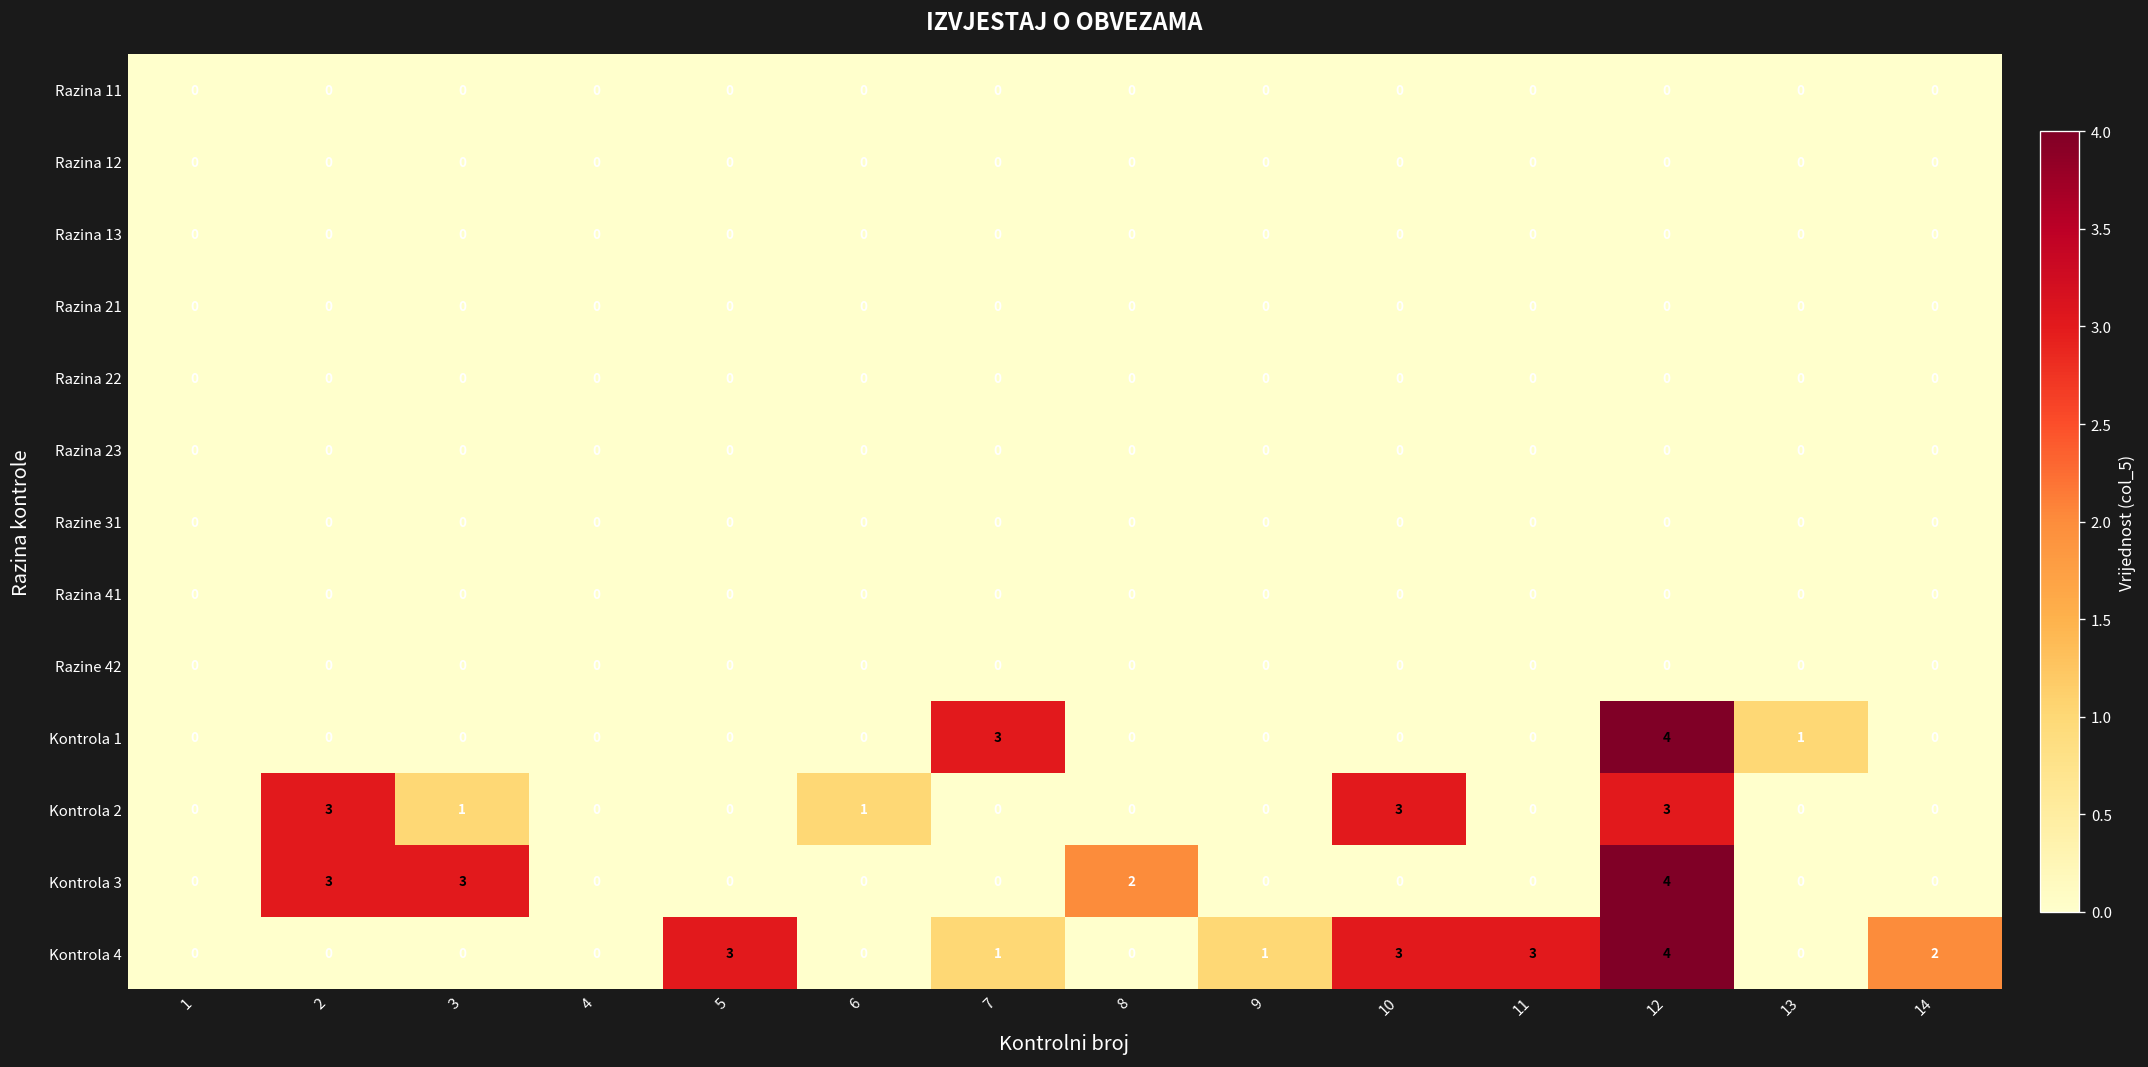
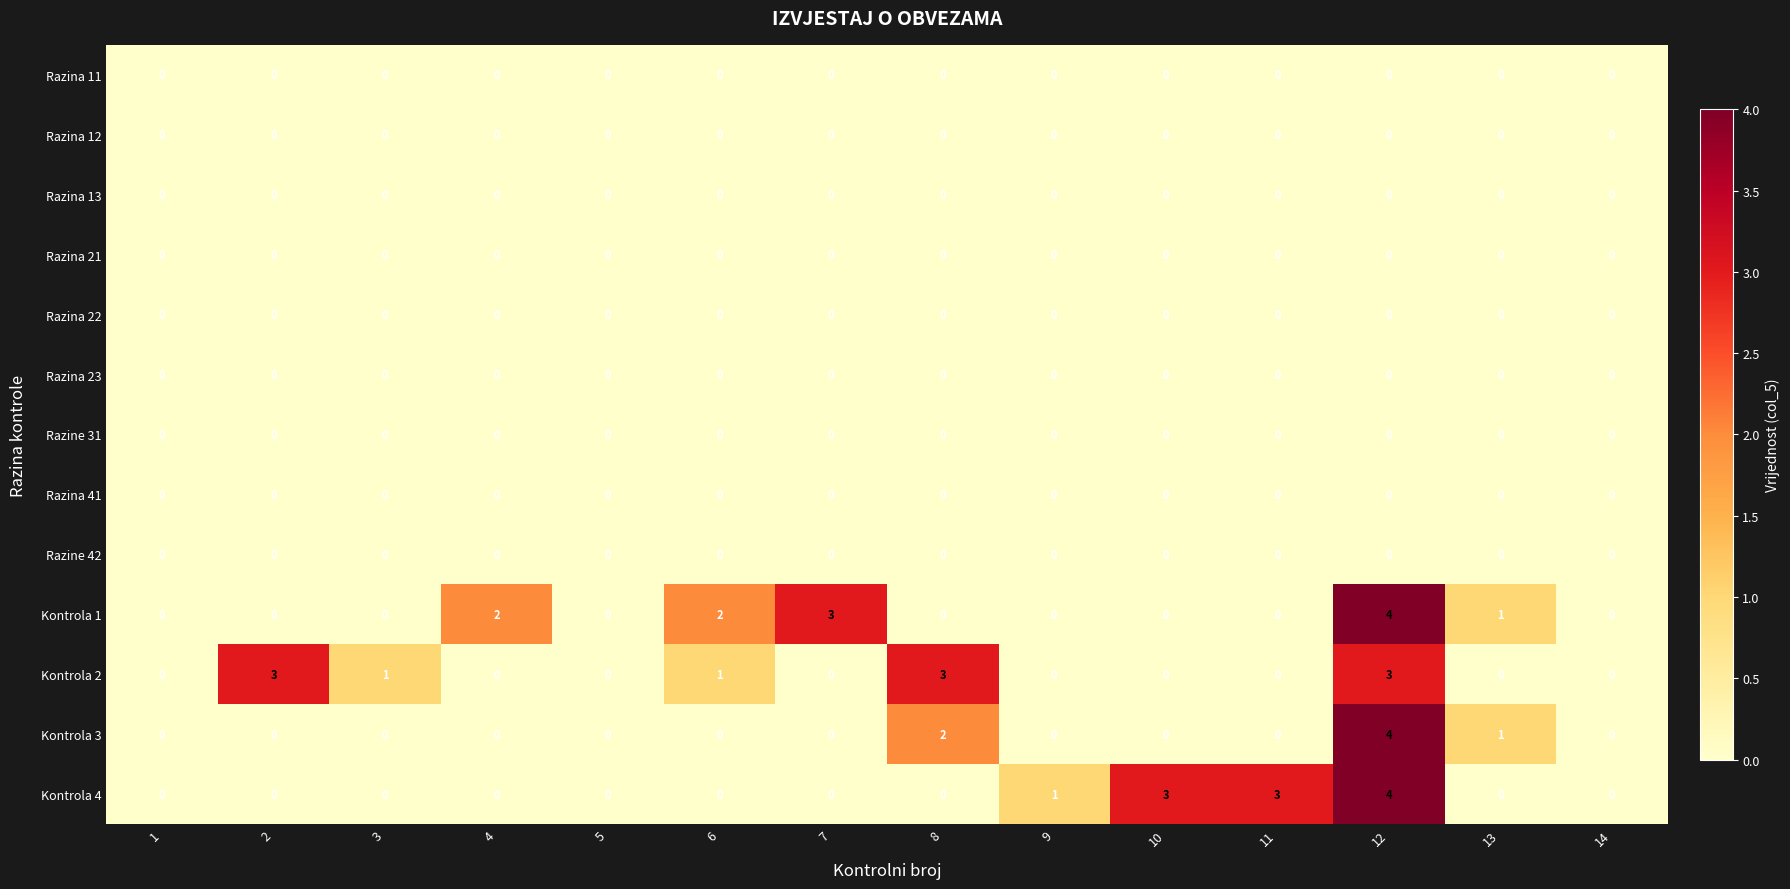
  {
    "Razina 11": {
      "1": 0,
      "2": 0,
      "3": 0,
      "4": 0,
      "5": 0,
      "6": 0,
      "7": 0,
      "8": 0,
      "9": 0,
      "10": 0,
      "11": 0,
      "12": 0,
      "13": 0,
      "14": 0
    },
    "Razina 12": {
      "1": 0,
      "2": 0,
      "3": 0,
      "4": 0,
      "5": 0,
      "6": 0,
      "7": 0,
      "8": 0,
      "9": 0,
      "10": 0,
      "11": 0,
      "12": 0,
      "13": 0,
      "14": 0
    },
    "Razina 13": {
      "1": 0,
      "2": 0,
      "3": 0,
      "4": 0,
      "5": 0,
      "6": 0,
      "7": 0,
      "8": 0,
      "9": 0,
      "10": 0,
      "11": 0,
      "12": 0,
      "13": 0,
      "14": 0
    },
    "Razina 21": {
      "1": 0,
      "2": 0,
      "3": 0,
      "4": 0,
      "5": 0,
      "6": 0,
      "7": 0,
      "8": 0,
      "9": 0,
      "10": 0,
      "11": 0,
      "12": 0,
      "13": 0,
      "14": 0
    },
    "Razina 22": {
      "1": 0,
      "2": 0,
      "3": 0,
      "4": 0,
      "5": 0,
      "6": 0,
      "7": 0,
      "8": 0,
      "9": 0,
      "10": 0,
      "11": 0,
      "12": 0,
      "13": 0,
      "14": 0
    },
    "Razina 23": {
      "1": 0,
      "2": 0,
      "3": 0,
      "4": 0,
      "5": 0,
      "6": 0,
      "7": 0,
      "8": 0,
      "9": 0,
      "10": 0,
      "11": 0,
      "12": 0,
      "13": 0,
      "14": 0
    },
    "Razine 31": {
      "1": 0,
      "2": 0,
      "3": 0,
      "4": 0,
      "5": 0,
      "6": 0,
      "7": 0,
      "8": 0,
      "9": 0,
      "10": 0,
      "11": 0,
      "12": 0,
      "13": 0,
      "14": 0
    },
    "Razina 41": {
      "1": 0,
      "2": 0,
      "3": 0,
      "4": 0,
      "5": 0,
      "6": 0,
      "7": 0,
      "8": 0,
      "9": 0,
      "10": 0,
      "11": 0,
      "12": 0,
      "13": 0,
      "14": 0
    },
    "Razine 42": {
      "1": 0,
      "2": 0,
      "3": 0,
      "4": 0,
      "5": 0,
      "6": 0,
      "7": 0,
      "8": 0,
      "9": 0,
      "10": 0,
      "11": 0,
      "12": 0,
      "13": 0,
      "14": 0
    },
    "Kontrola 1": {
      "1": 0,
      "2": 0,
      "3": 0,
-     "4": 0,
+     "4": 2,
      "5": 0,
-     "6": 0,
+     "6": 2,
      "7": 3,
      "8": 0,
      "9": 0,
      "10": 0,
      "11": 0,
      "12": 4,
      "13": 1,
      "14": 0
    },
    "Kontrola 2": {
      "1": 0,
      "2": 3,
      "3": 1,
      "4": 0,
      "5": 0,
      "6": 1,
      "7": 0,
-     "8": 0,
+     "8": 3,
      "9": 0,
-     "10": 3,
+     "10": 0,
      "11": 0,
      "12": 3,
      "13": 0,
      "14": 0
    },
    "Kontrola 3": {
      "1": 0,
-     "2": 3,
-     "3": 3,
+     "2": 0,
+     "3": 0,
      "4": 0,
      "5": 0,
      "6": 0,
      "7": 0,
      "8": 2,
      "9": 0,
      "10": 0,
      "11": 0,
      "12": 4,
-     "13": 0,
+     "13": 1,
      "14": 0
    },
    "Kontrola 4": {
      "1": 0,
      "2": 0,
      "3": 0,
      "4": 0,
-     "5": 3,
+     "5": 0,
      "6": 0,
-     "7": 1,
+     "7": 0,
      "8": 0,
      "9": 1,
      "10": 3,
      "11": 3,
      "12": 4,
      "13": 0,
-     "14": 2
+     "14": 0
    }
  }
